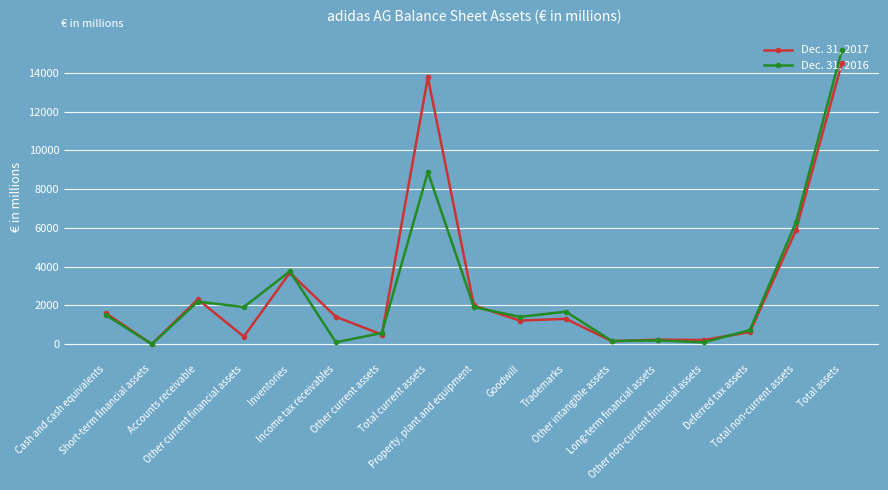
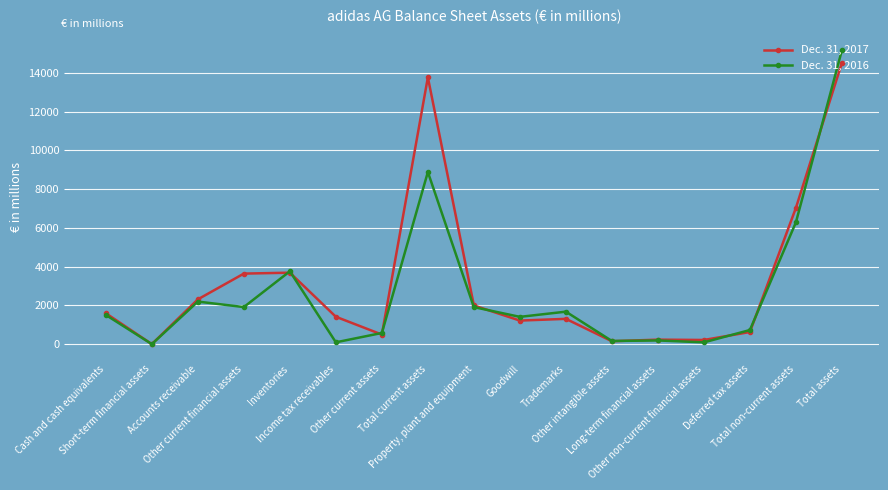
  {
    "Dec. 31, 2017": {
-     "Other current financial assets": 400,
+     "Other current financial assets": 3600,
      "Income tax receivables": 1400,
      "Total current assets": 13800,
      "Goodwill": 1200,
      "Trademarks": 1300,
-     "Total non-current assets": 5900,
+     "Total non-current assets": 7000,
      "Total assets": 14500
    },
    "Dec. 31, 2016": {
      "Other current financial assets": 1900,
      "Income tax receivables": 100,
      "Total current assets": 8900,
      "Goodwill": 1400,
      "Trademarks": 1700,
      "Total non-current assets": 6300,
      "Total assets": 15200
    }
  }
